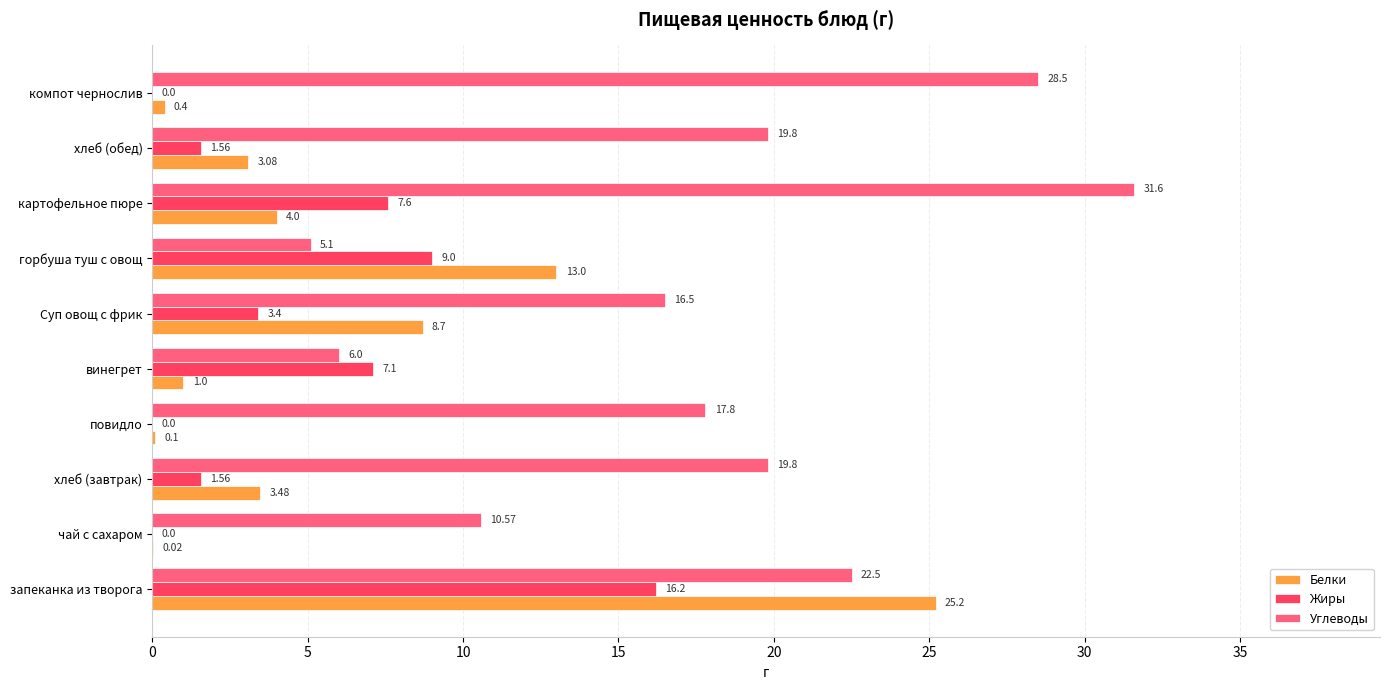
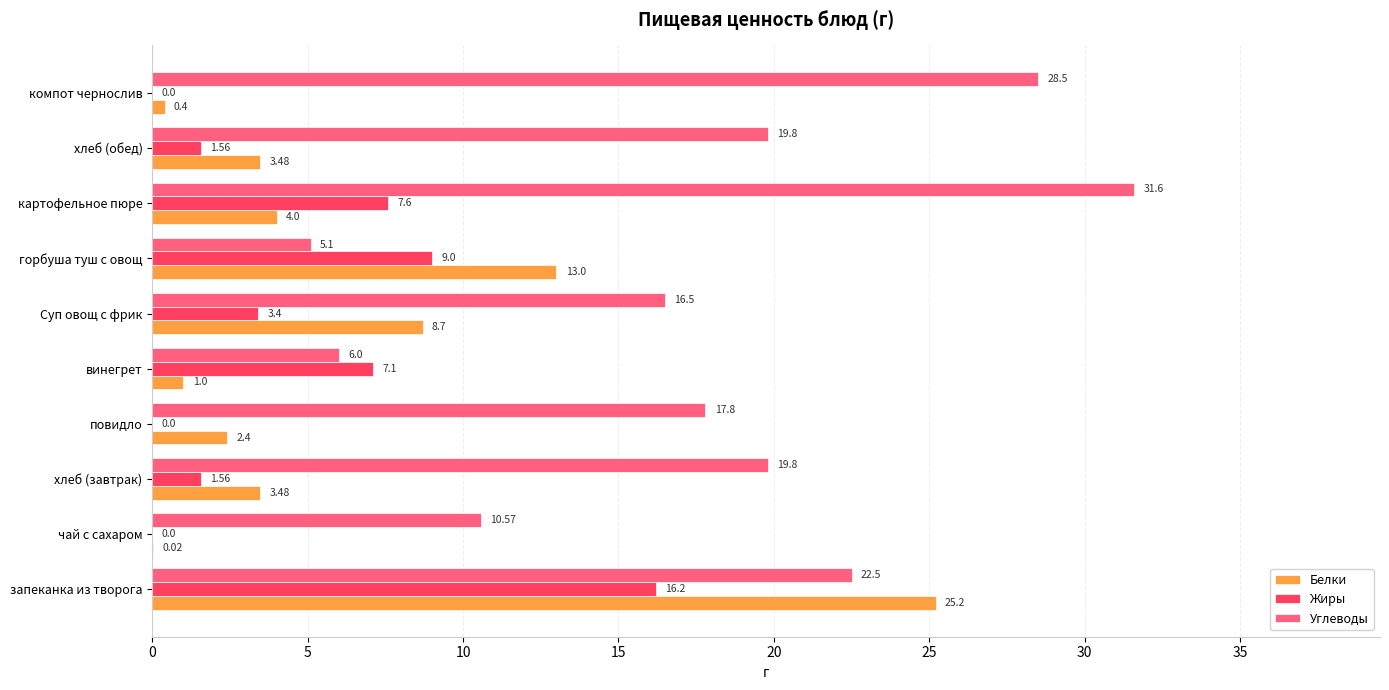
  {
    "Белки": {
      "компот чернослив": 0.4,
-     "хлеб (обед)": 3.08,
+     "хлеб (обед)": 3.48,
      "картофельное пюре": 4.0,
      "горбуша туш с овощ": 13.0,
      "Суп овощ с фрик": 8.7,
      "винегрет": 1.0,
-     "повидло": 0.1,
+     "повидло": 2.4,
      "хлеб (завтрак)": 3.48,
      "чай с сахаром": 0.02,
      "запеканка из творога": 25.2
    }
  }
